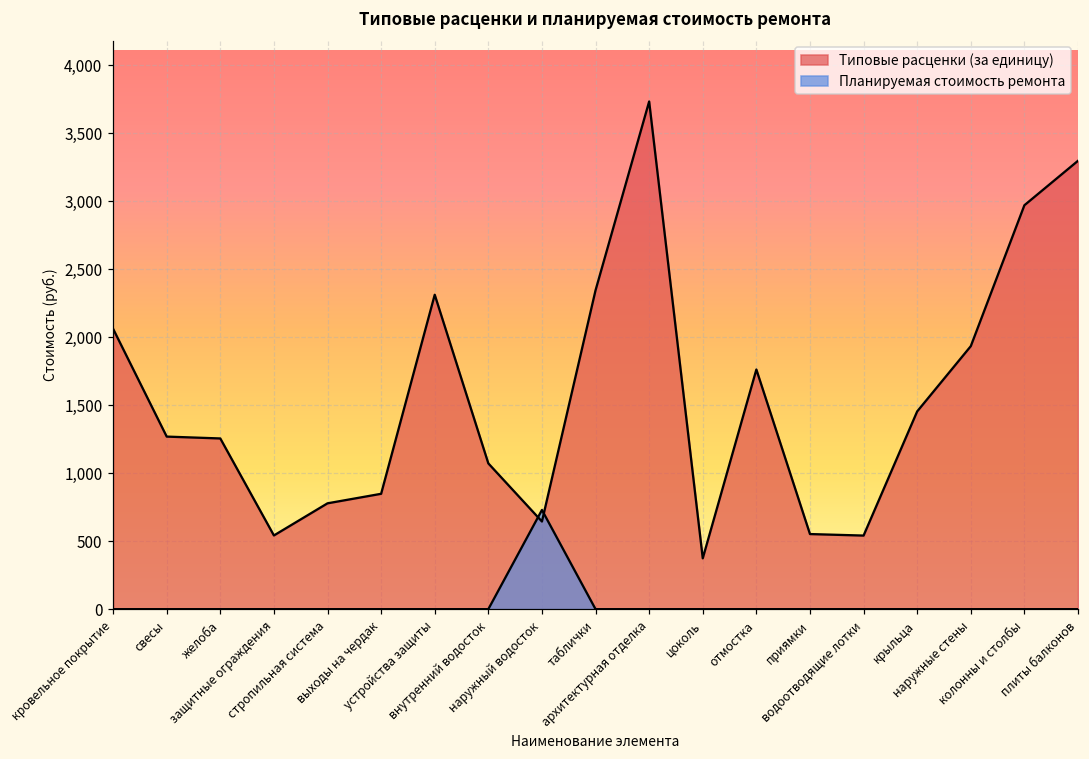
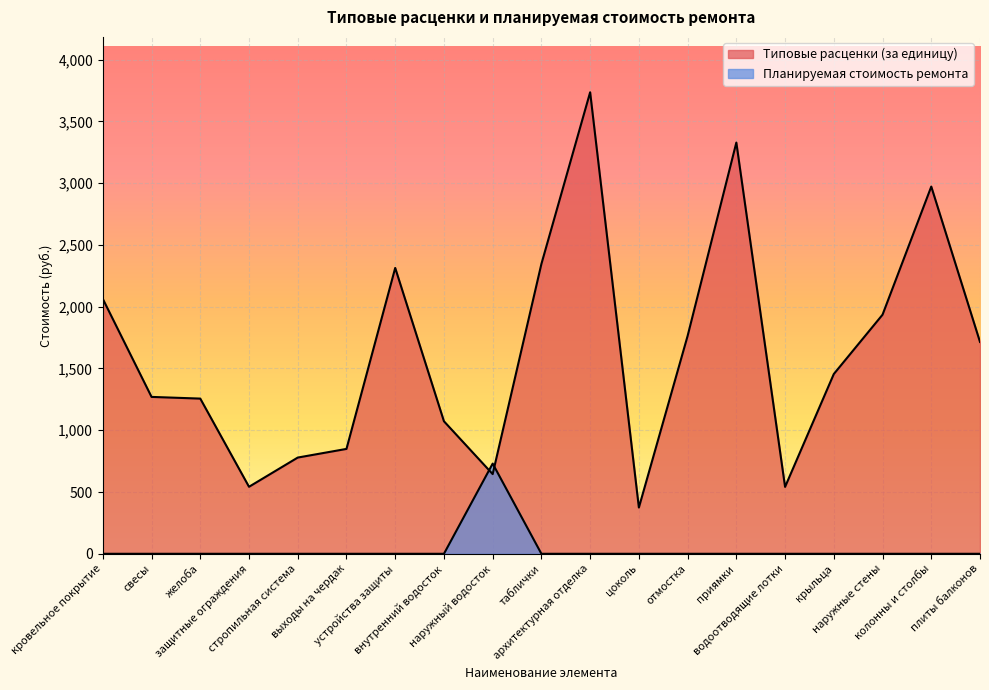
  {
    "Типовые расценки (за единицу)": {
      "кровельное покрытие": "2,060",
      "свесы": "1,270",
      "желоба": "1,260",
      "защитные ограждения": "540",
      "стропильная система": "780",
      "выходы на чердак": "850",
      "устройства защиты": "2,310",
      "внутренний водосток": "1,070",
      "наружный водосток": "640",
      "таблички": "2,350",
      "архитектурная отделка": "3,740",
      "цоколь": "370",
      "отмостка": "1,760",
-     "приямки": "550",
+     "приямки": "3,330",
      "водоотводящие лотки": "540",
      "крыльца": "1,450",
      "наружные стены": "1,940",
      "колонны и столбы": "2,970",
-     "плиты балконов": "3,300"
+     "плиты балконов": "1,710"
    },
    "Планируемая стоимость ремонта": {
      "кровельное покрытие": "0",
      "свесы": "0",
      "желоба": "0",
      "защитные ограждения": "0",
      "стропильная система": "0",
      "выходы на чердак": "0",
      "устройства защиты": "0",
      "внутренний водосток": "0",
      "наружный водосток": "730",
      "таблички": "0",
      "архитектурная отделка": "0",
      "цоколь": "0",
      "отмостка": "0",
      "приямки": "0",
      "водоотводящие лотки": "0",
      "крыльца": "0",
      "наружные стены": "0",
      "колонны и столбы": "0",
      "плиты балконов": "0"
    }
  }
